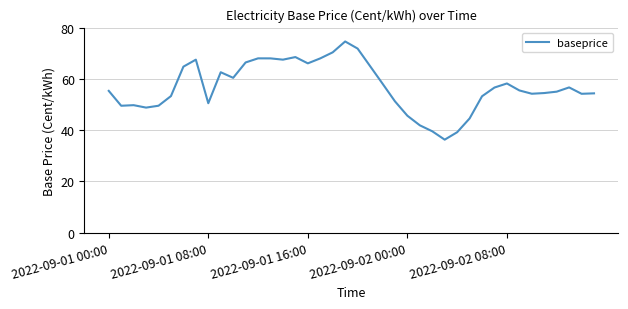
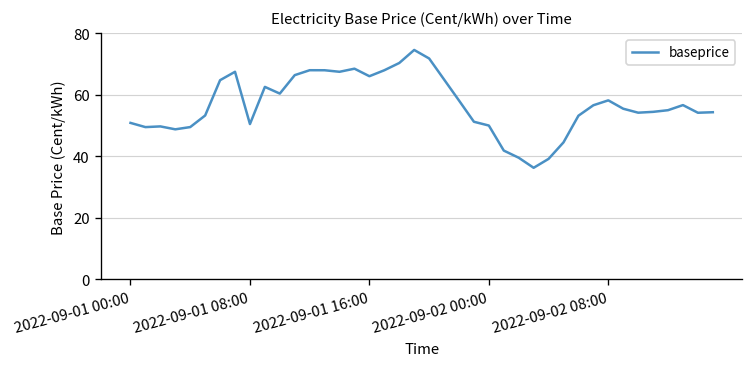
  {
-   "2022-09-01 00:00": 55,
+   "2022-09-01 00:00": 51,
    "2022-09-01 08:00": 50,
    "2022-09-01 16:00": 66,
-   "2022-09-02 00:00": 46,
+   "2022-09-02 00:00": 50,
    "2022-09-02 08:00": 58
  }
